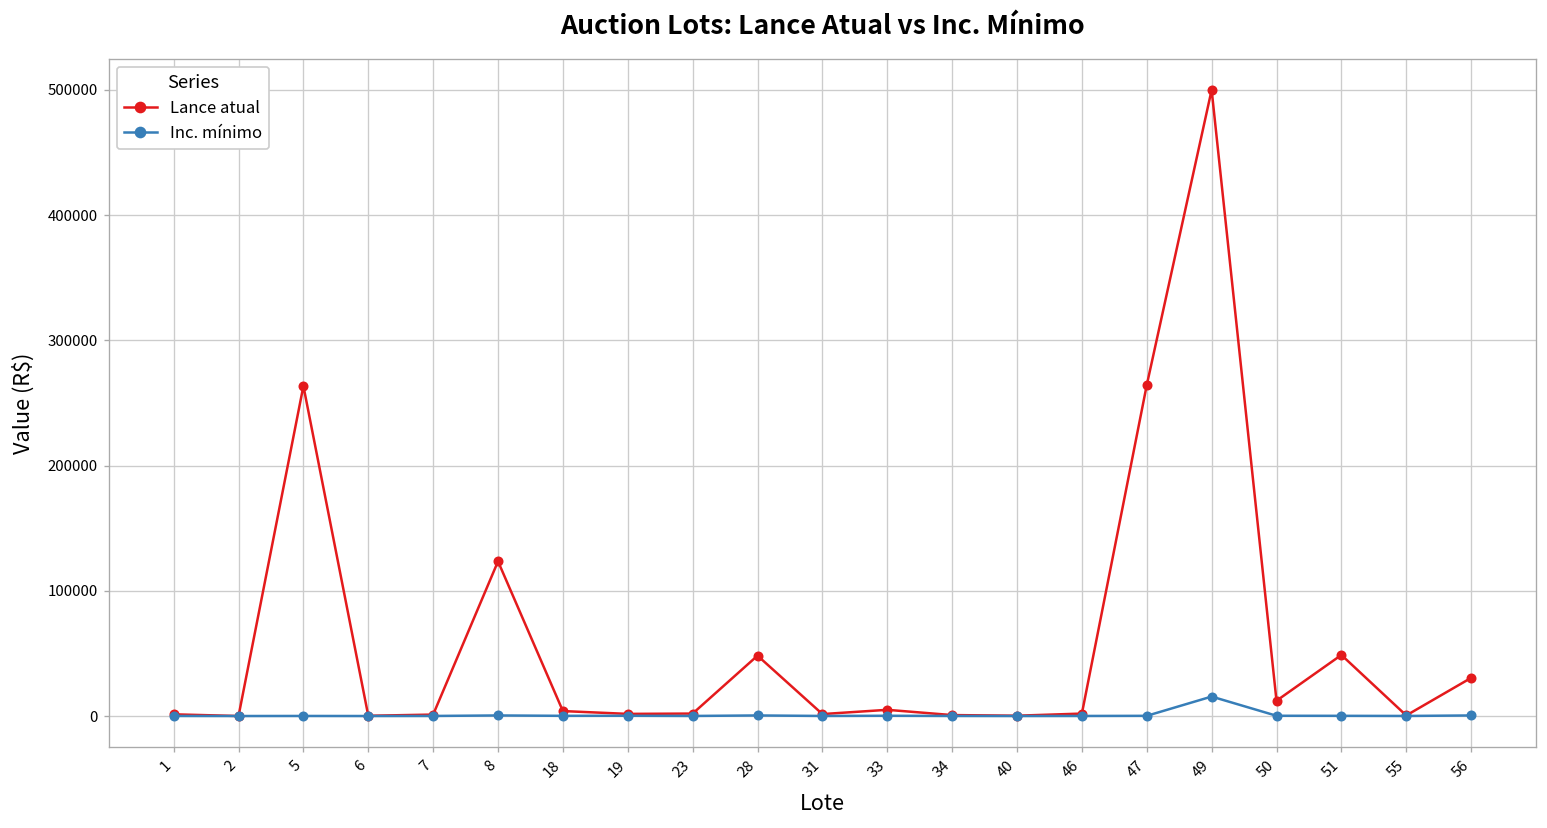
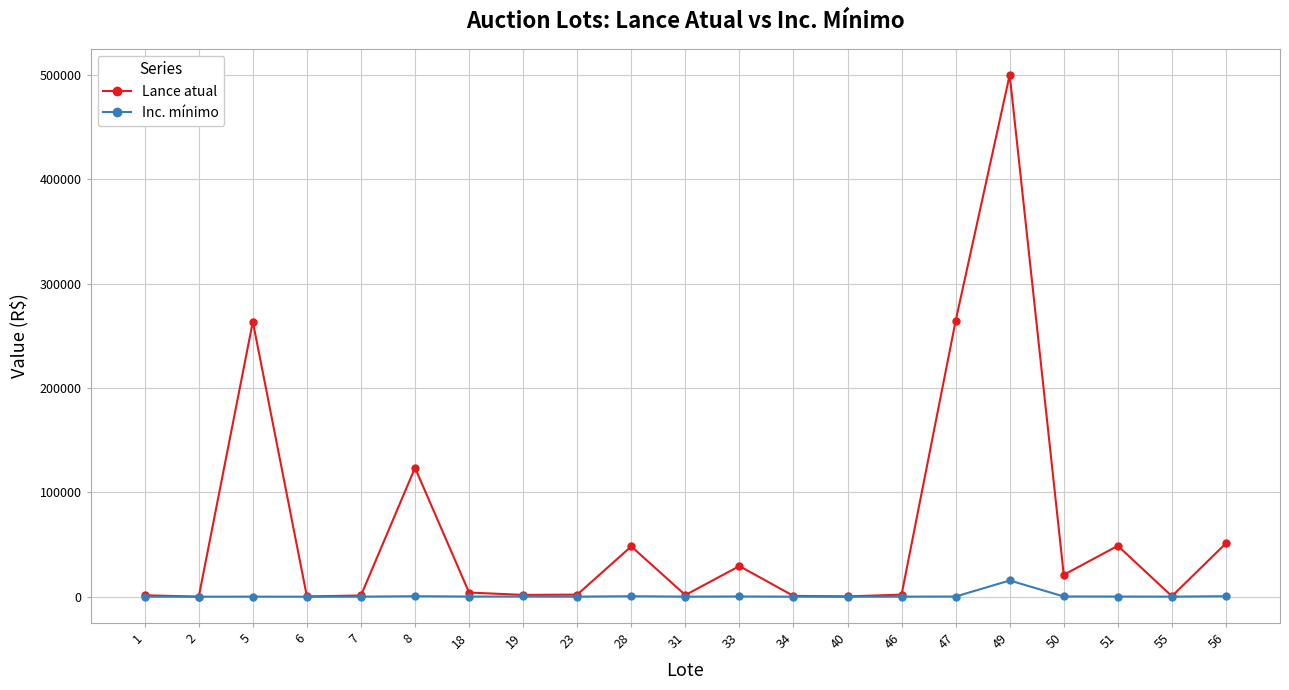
  {
    "Lance atual": {
      "5": 264000,
      "8": 124000,
      "18": 4000,
      "28": 48000,
-     "33": 5000,
+     "33": 29000,
      "47": 264000,
      "49": 500000,
-     "50": 12000,
+     "50": 21000,
      "51": 49000,
-     "56": 31000
+     "56": 51000
    },
    "Inc. mínimo": {
      "5": 0,
      "8": 1000,
      "18": 0,
      "28": 1000,
      "33": 0,
      "47": 0,
      "49": 16000,
      "50": 0,
      "51": 0,
      "56": 1000
    }
  }
